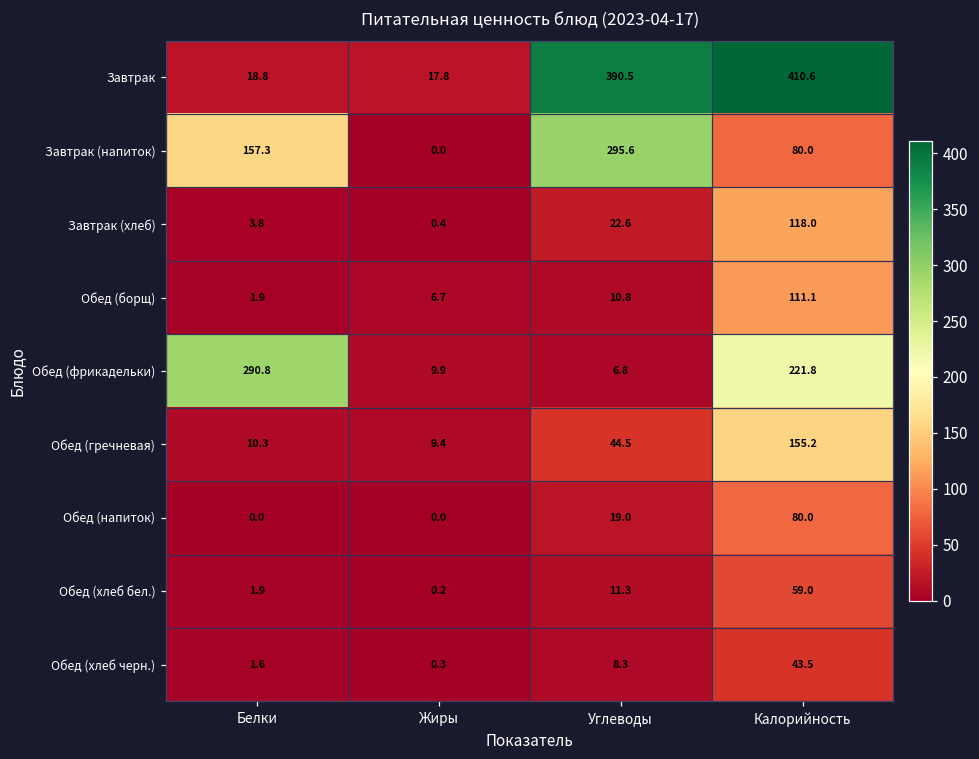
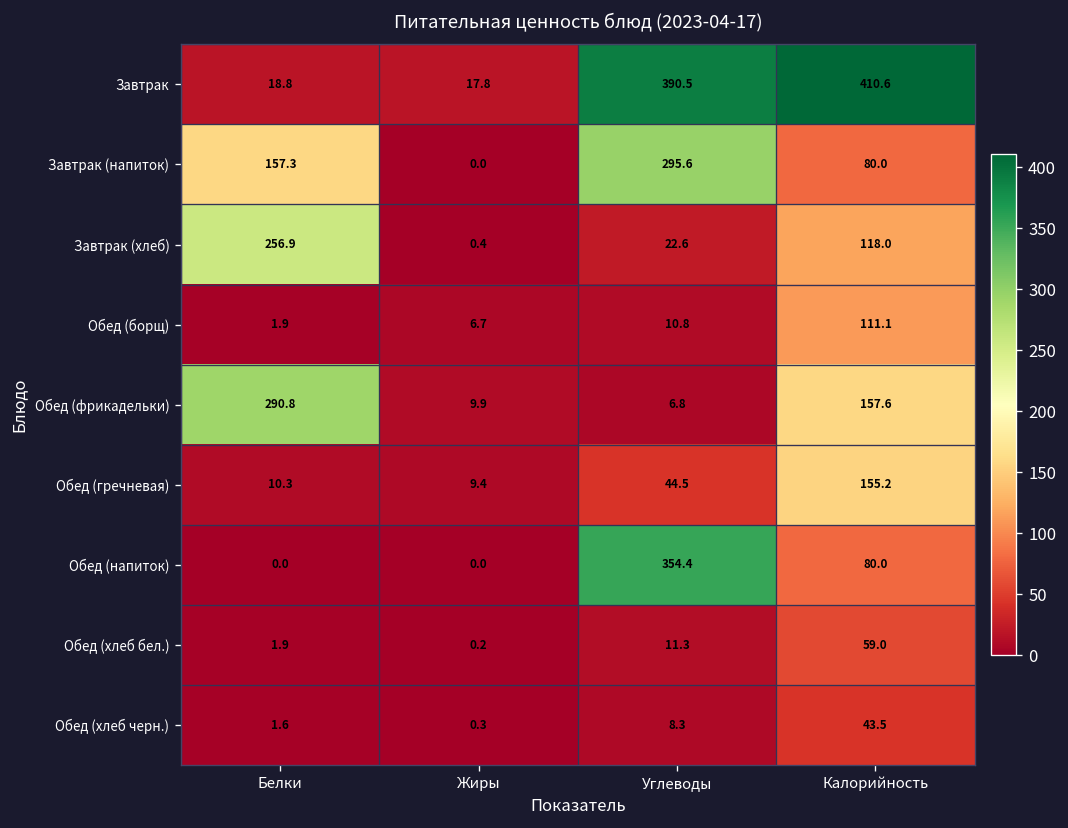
  {
    "Завтрак": {
      "Белки": 18.8,
      "Жиры": 17.8,
      "Углеводы": 390.5,
      "Калорийность": 410.6
    },
    "Завтрак (напиток)": {
      "Белки": 157.3,
      "Жиры": 0.0,
      "Углеводы": 295.6,
      "Калорийность": 80.0
    },
    "Завтрак (хлеб)": {
-     "Белки": 3.8,
+     "Белки": 256.9,
      "Жиры": 0.4,
      "Углеводы": 22.6,
      "Калорийность": 118.0
    },
    "Обед (борщ)": {
      "Белки": 1.9,
      "Жиры": 6.7,
      "Углеводы": 10.8,
      "Калорийность": 111.1
    },
    "Обед (фрикадельки)": {
      "Белки": 290.8,
      "Жиры": 9.9,
      "Углеводы": 6.8,
-     "Калорийность": 221.8
+     "Калорийность": 157.6
    },
    "Обед (гречневая)": {
      "Белки": 10.3,
      "Жиры": 9.4,
      "Углеводы": 44.5,
      "Калорийность": 155.2
    },
    "Обед (напиток)": {
      "Белки": 0.0,
      "Жиры": 0.0,
-     "Углеводы": 19.0,
+     "Углеводы": 354.4,
      "Калорийность": 80.0
    },
    "Обед (хлеб бел.)": {
      "Белки": 1.9,
      "Жиры": 0.2,
      "Углеводы": 11.3,
      "Калорийность": 59.0
    },
    "Обед (хлеб черн.)": {
      "Белки": 1.6,
      "Жиры": 0.3,
      "Углеводы": 8.3,
      "Калорийность": 43.5
    }
  }
